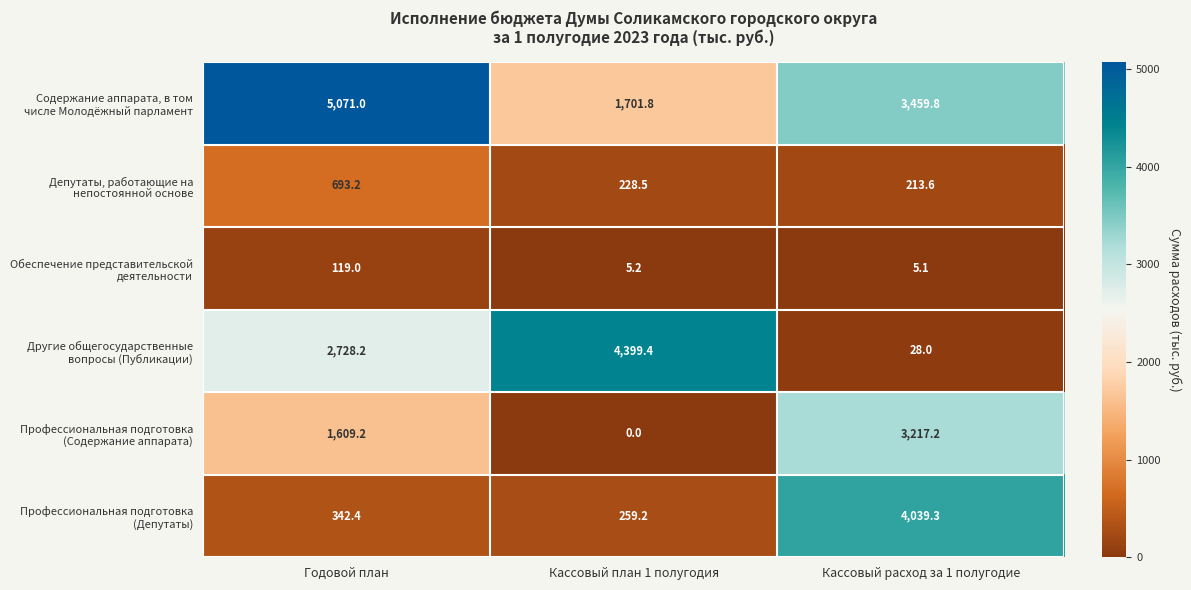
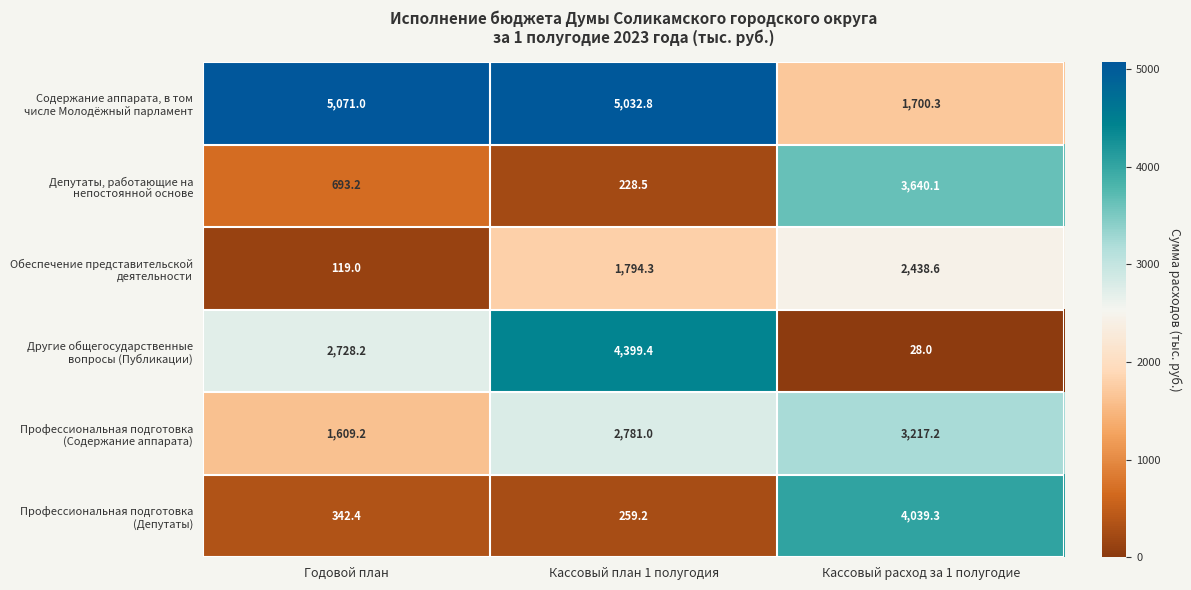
  {
    "Содержание аппарата, в том числе Молодёжный парламент": {
      "Годовой план": "5,071.0",
-     "Кассовый план 1 полугодия": "1,701.8",
-     "Кассовый расход за 1 полугодие": "3,459.8"
+     "Кассовый план 1 полугодия": "5,032.8",
+     "Кассовый расход за 1 полугодие": "1,700.3"
    },
    "Депутаты, работающие на непостоянной основе": {
      "Годовой план": "693.2",
      "Кассовый план 1 полугодия": "228.5",
-     "Кассовый расход за 1 полугодие": "213.6"
+     "Кассовый расход за 1 полугодие": "3,640.1"
    },
    "Обеспечение представительской деятельности": {
      "Годовой план": "119.0",
-     "Кассовый план 1 полугодия": "5.2",
-     "Кассовый расход за 1 полугодие": "5.1"
+     "Кассовый план 1 полугодия": "1,794.3",
+     "Кассовый расход за 1 полугодие": "2,438.6"
    },
    "Другие общегосударственные вопросы (Публикации)": {
      "Годовой план": "2,728.2",
      "Кассовый план 1 полугодия": "4,399.4",
      "Кассовый расход за 1 полугодие": "28.0"
    },
    "Профессиональная подготовка (Содержание аппарата)": {
      "Годовой план": "1,609.2",
-     "Кассовый план 1 полугодия": "0.0",
+     "Кассовый план 1 полугодия": "2,781.0",
      "Кассовый расход за 1 полугодие": "3,217.2"
    },
    "Профессиональная подготовка (Депутаты)": {
      "Годовой план": "342.4",
      "Кассовый план 1 полугодия": "259.2",
      "Кассовый расход за 1 полугодие": "4,039.3"
    }
  }
